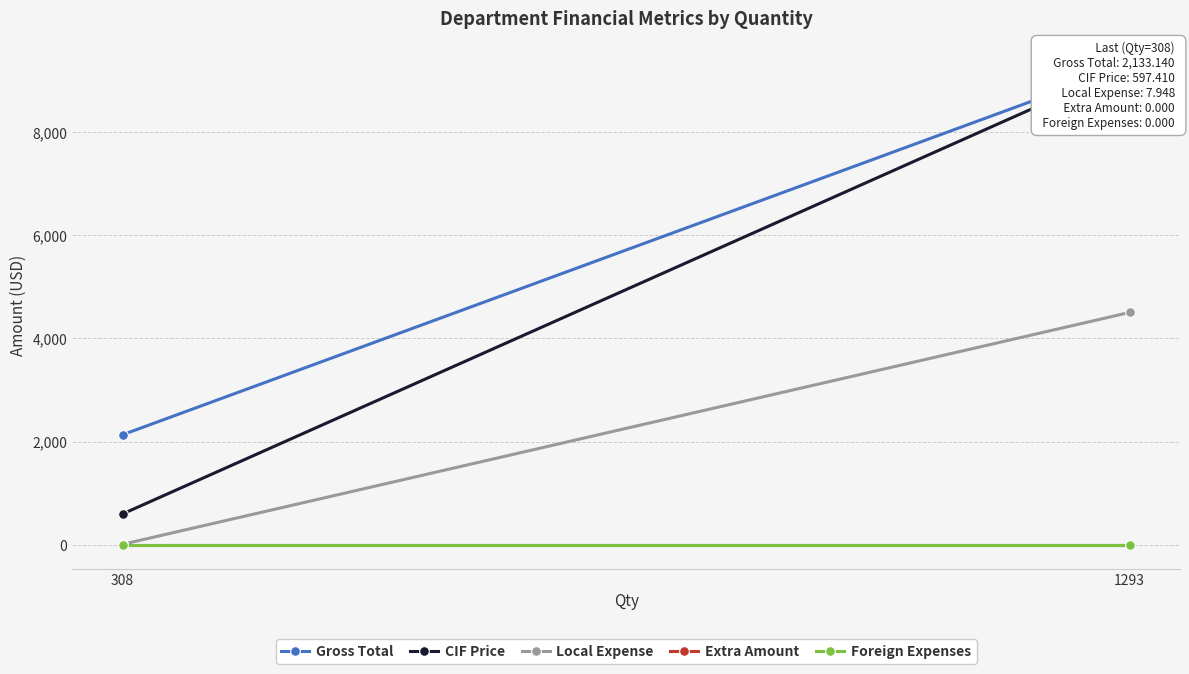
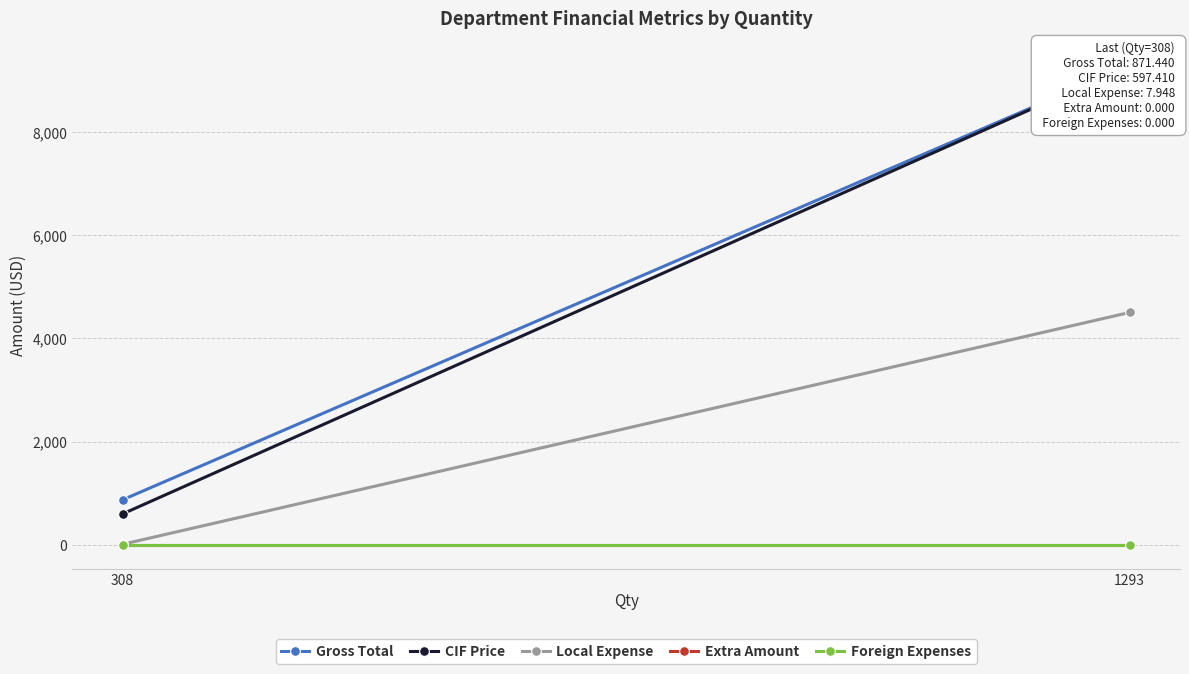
  {
    "Gross Total": {
-     "308": "2,133.140"
+     "308": "871.440"
    },
    "CIF Price": {
      "308": "600"
    },
    "Local Expense": {
      "1293": "4,500"
    },
    "Foreign Expenses": {
      "1293": "0"
    }
  }
